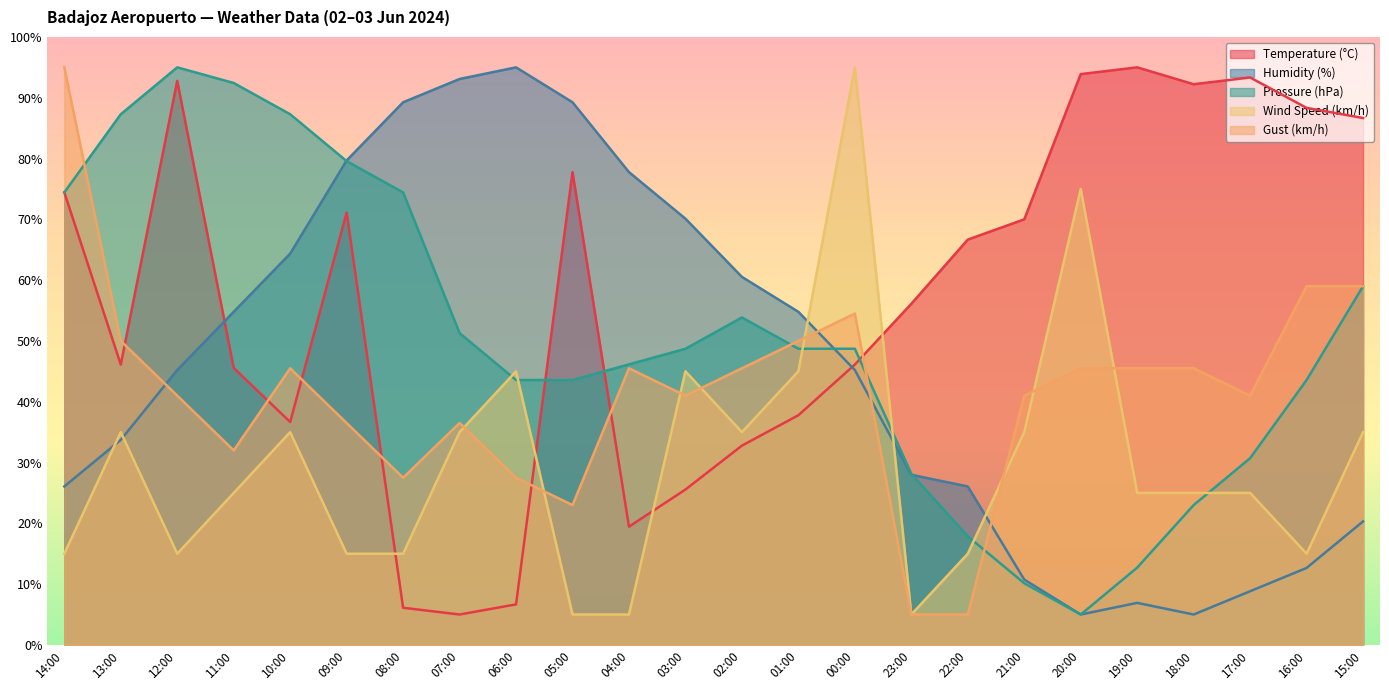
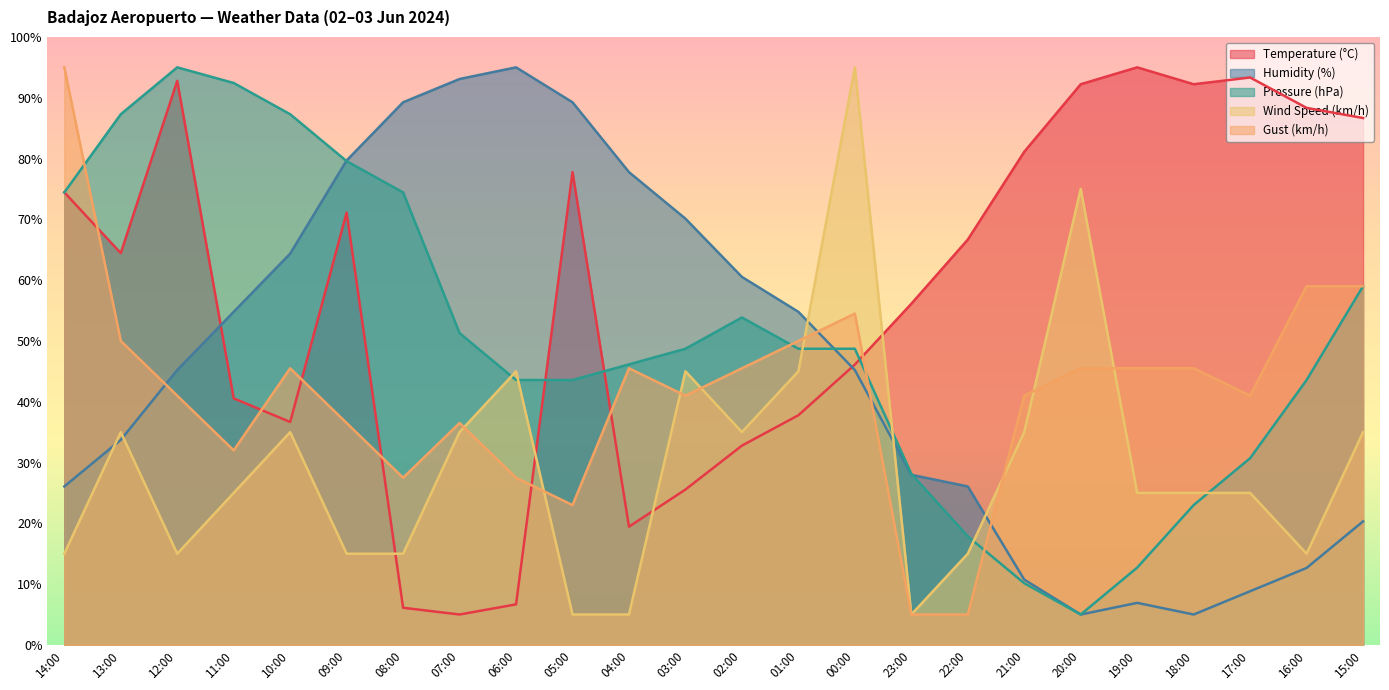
  {
    "Temperature (°C)": {
-     "13:00": "46%",
+     "13:00": "64%",
      "12:00": "93%",
-     "11:00": "46%",
+     "11:00": "41%",
      "10:00": "37%",
      "09:00": "71%",
      "08:00": "6%",
      "07:00": "5%",
      "06:00": "7%",
      "05:00": "78%",
      "04:00": "19%",
      "03:00": "26%",
      "02:00": "33%",
      "01:00": "38%",
      "00:00": "46%",
      "23:00": "56%",
      "22:00": "67%",
-     "21:00": "70%",
-     "20:00": "94%",
+     "21:00": "81%",
+     "20:00": "92%",
      "19:00": "95%",
      "18:00": "92%"
    }
  }
